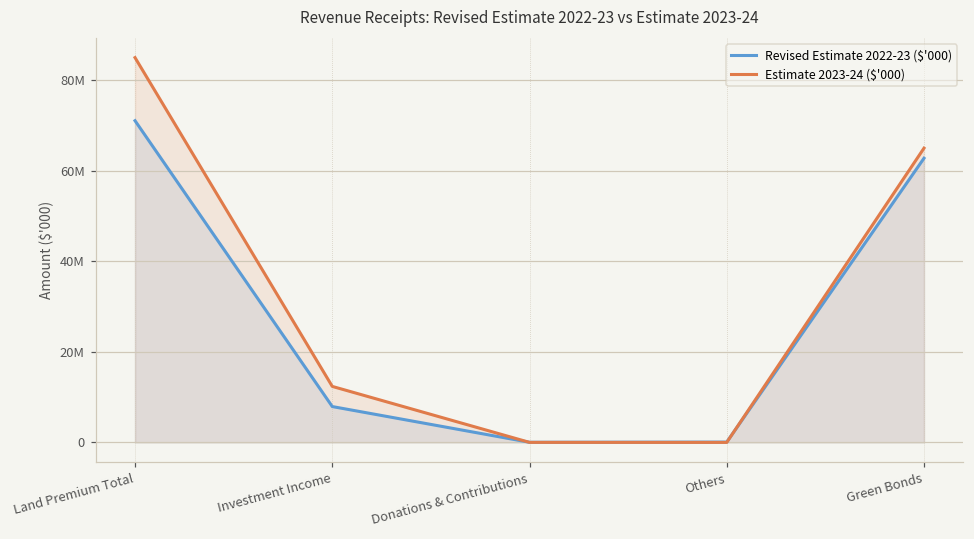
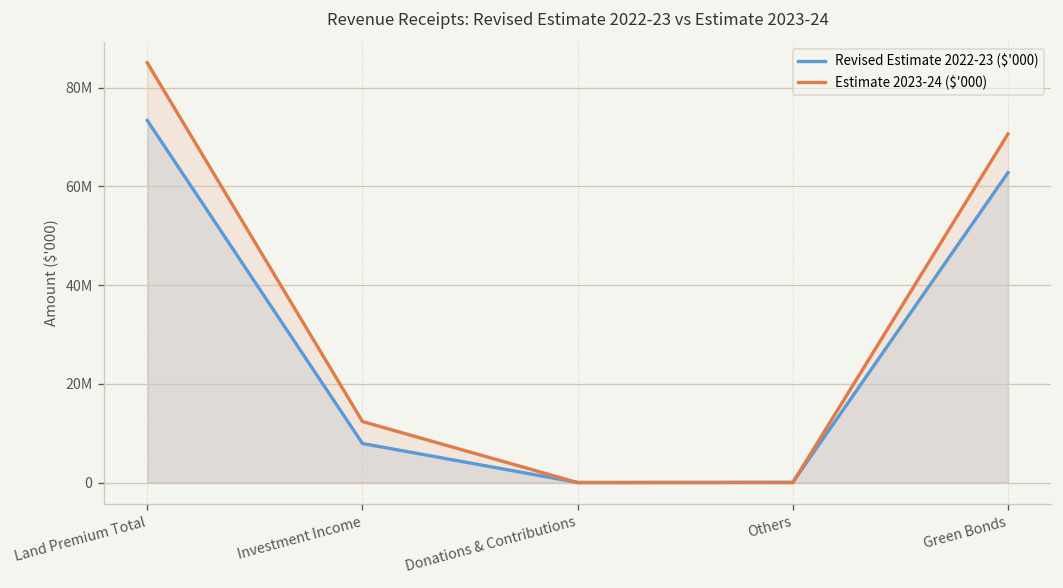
  {
    "Revised Estimate 2022-23 ($'000)": {
-     "Land Premium Total": 71000000,
+     "Land Premium Total": 73000000,
      "Investment Income": 8000000,
      "Green Bonds": 63000000
    },
    "Estimate 2023-24 ($'000)": {
      "Land Premium Total": 85000000,
      "Investment Income": 12000000,
-     "Green Bonds": 65000000
+     "Green Bonds": 71000000
    }
  }
